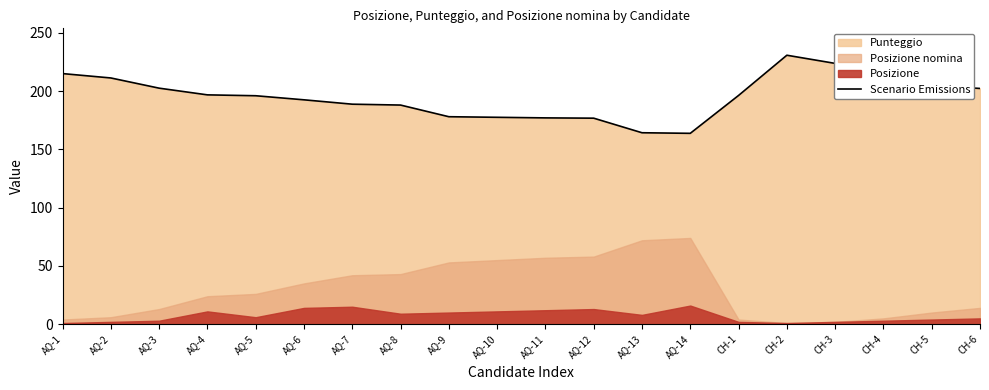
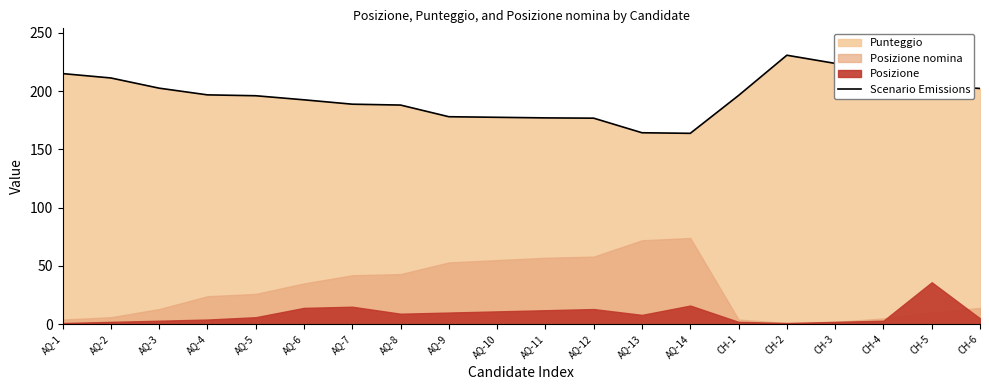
  {
    "Posizione": {
      "AQ-3": 3,
-     "AQ-4": 11,
+     "AQ-4": 4,
      "AQ-5": 6,
      "AQ-6": 14,
      "AQ-7": 15,
      "AQ-8": 9,
      "AQ-9": 10,
      "AQ-10": 11,
      "AQ-11": 12,
      "AQ-12": 13,
      "AQ-13": 8,
      "AQ-14": 16,
-     "CH-5": 4,
+     "CH-5": 36,
      "CH-6": 5
    }
  }
